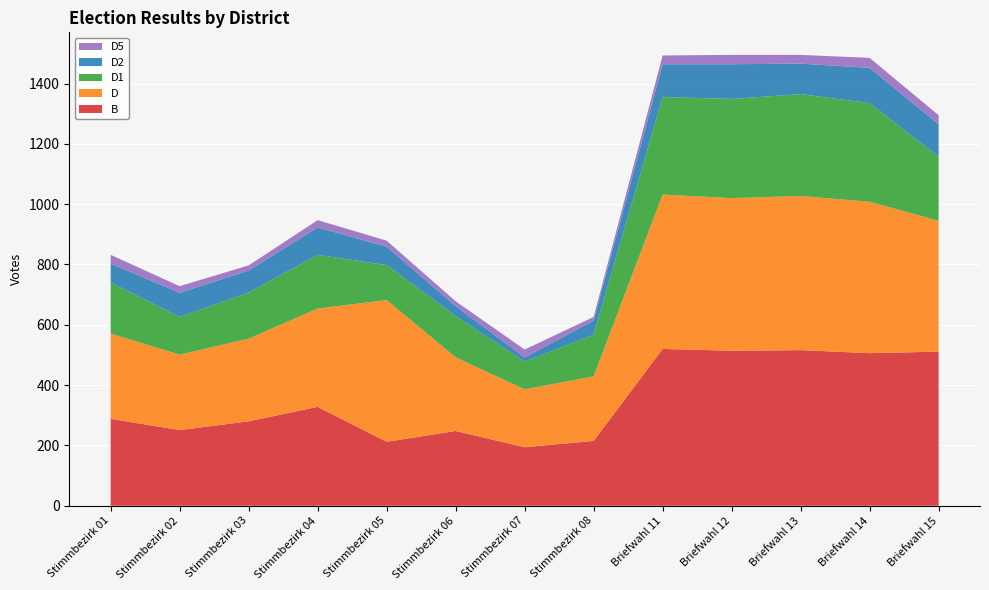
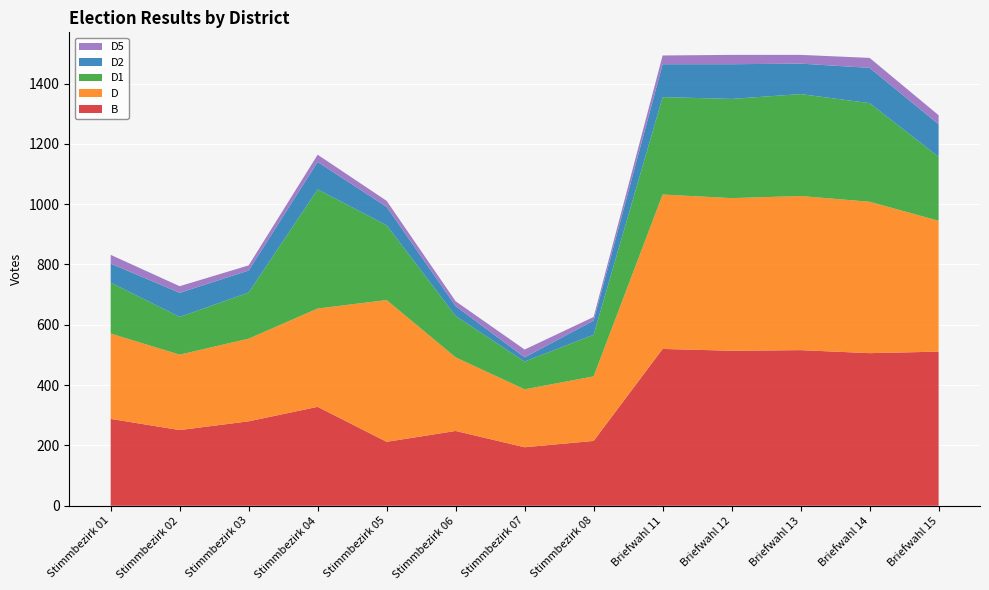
  {
    "B": {
      "Stimmbezirk 01": 290,
      "Stimmbezirk 02": 250,
      "Stimmbezirk 03": 280,
      "Stimmbezirk 04": 330,
      "Stimmbezirk 05": 210,
      "Stimmbezirk 06": 250,
      "Stimmbezirk 07": 190,
      "Stimmbezirk 08": 220,
      "Briefwahl 11": 520,
      "Briefwahl 12": 510,
      "Briefwahl 13": 520,
      "Briefwahl 14": 510,
      "Briefwahl 15": 510
    },
    "D": {
      "Stimmbezirk 01": 280,
      "Stimmbezirk 02": 250,
      "Stimmbezirk 03": 270,
      "Stimmbezirk 04": 330,
      "Stimmbezirk 05": 470,
      "Stimmbezirk 06": 240,
      "Stimmbezirk 07": 190,
      "Stimmbezirk 08": 210,
      "Briefwahl 11": 510,
      "Briefwahl 12": 510,
      "Briefwahl 13": 510,
      "Briefwahl 14": 500,
      "Briefwahl 15": 430
    },
    "D1": {
      "Stimmbezirk 01": 170,
      "Stimmbezirk 02": 130,
      "Stimmbezirk 03": 150,
-     "Stimmbezirk 04": 180,
-     "Stimmbezirk 05": 120,
+     "Stimmbezirk 04": 400,
+     "Stimmbezirk 05": 250,
      "Stimmbezirk 06": 140,
      "Stimmbezirk 07": 90,
      "Stimmbezirk 08": 140,
      "Briefwahl 11": 320,
      "Briefwahl 12": 330,
      "Briefwahl 13": 340,
      "Briefwahl 14": 330,
      "Briefwahl 15": 210
    },
    "D2": {
      "Stimmbezirk 01": 60,
      "Stimmbezirk 02": 80,
      "Stimmbezirk 03": 70,
      "Stimmbezirk 04": 90,
      "Stimmbezirk 05": 60,
      "Stimmbezirk 06": 30,
      "Stimmbezirk 07": 10,
      "Stimmbezirk 08": 50,
      "Briefwahl 11": 110,
      "Briefwahl 12": 120,
      "Briefwahl 13": 100,
      "Briefwahl 14": 120,
      "Briefwahl 15": 110
    },
    "D5": {
      "Stimmbezirk 01": 30,
      "Stimmbezirk 02": 20,
      "Stimmbezirk 03": 20,
      "Stimmbezirk 04": 20,
      "Stimmbezirk 05": 20,
      "Stimmbezirk 06": 20,
      "Stimmbezirk 07": 30,
      "Stimmbezirk 08": 10,
      "Briefwahl 11": 30,
      "Briefwahl 12": 30,
      "Briefwahl 13": 30,
      "Briefwahl 14": 30,
      "Briefwahl 15": 30
    }
  }
